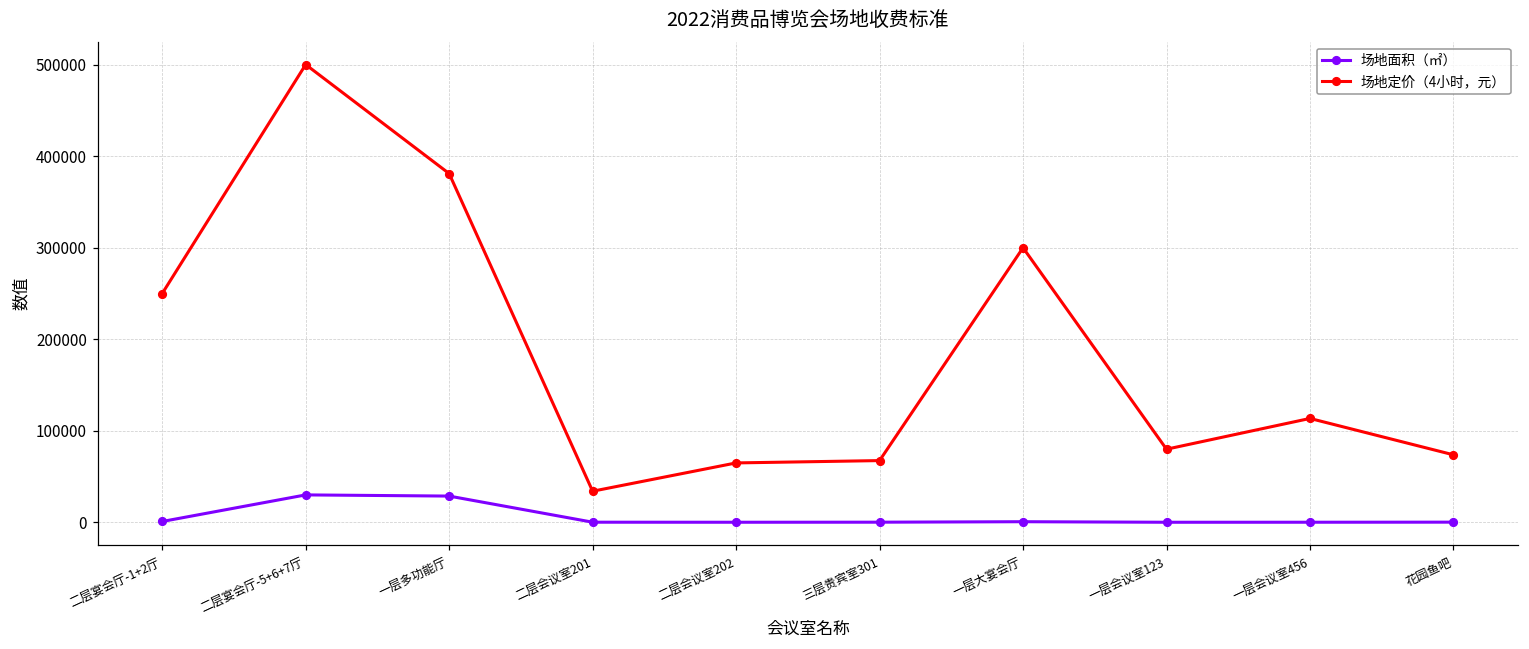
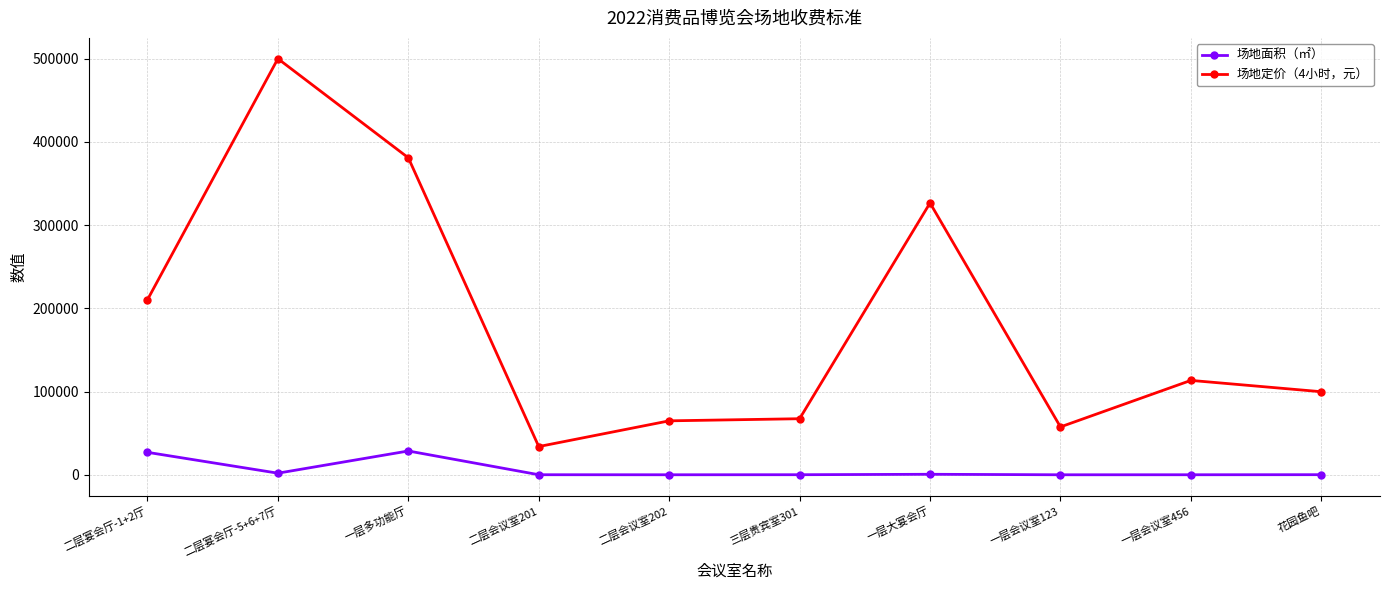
  {
    "场地面积（㎡）": {
-     "二层宴会厅-1+2厅": 0,
-     "二层宴会厅-5+6+7厅": 30000,
+     "二层宴会厅-1+2厅": 30000,
+     "二层宴会厅-5+6+7厅": 0,
      "一层多功能厅": 30000,
      "二层会议室201": 0,
      "二层会议室202": 0,
      "三层贵宾室301": 0,
      "一层大宴会厅": 0,
      "一层会议室123": 0,
      "一层会议室456": 0,
      "花园鱼吧": 0
    },
    "场地定价（4小时，元）": {
-     "二层宴会厅-1+2厅": 250000,
+     "二层宴会厅-1+2厅": 210000,
      "二层宴会厅-5+6+7厅": 500000,
      "一层多功能厅": 380000,
      "二层会议室201": 30000,
      "二层会议室202": 70000,
      "三层贵宾室301": 70000,
-     "一层大宴会厅": 300000,
-     "一层会议室123": 80000,
+     "一层大宴会厅": 330000,
+     "一层会议室123": 60000,
      "一层会议室456": 110000,
-     "花园鱼吧": 70000
+     "花园鱼吧": 100000
    }
  }
